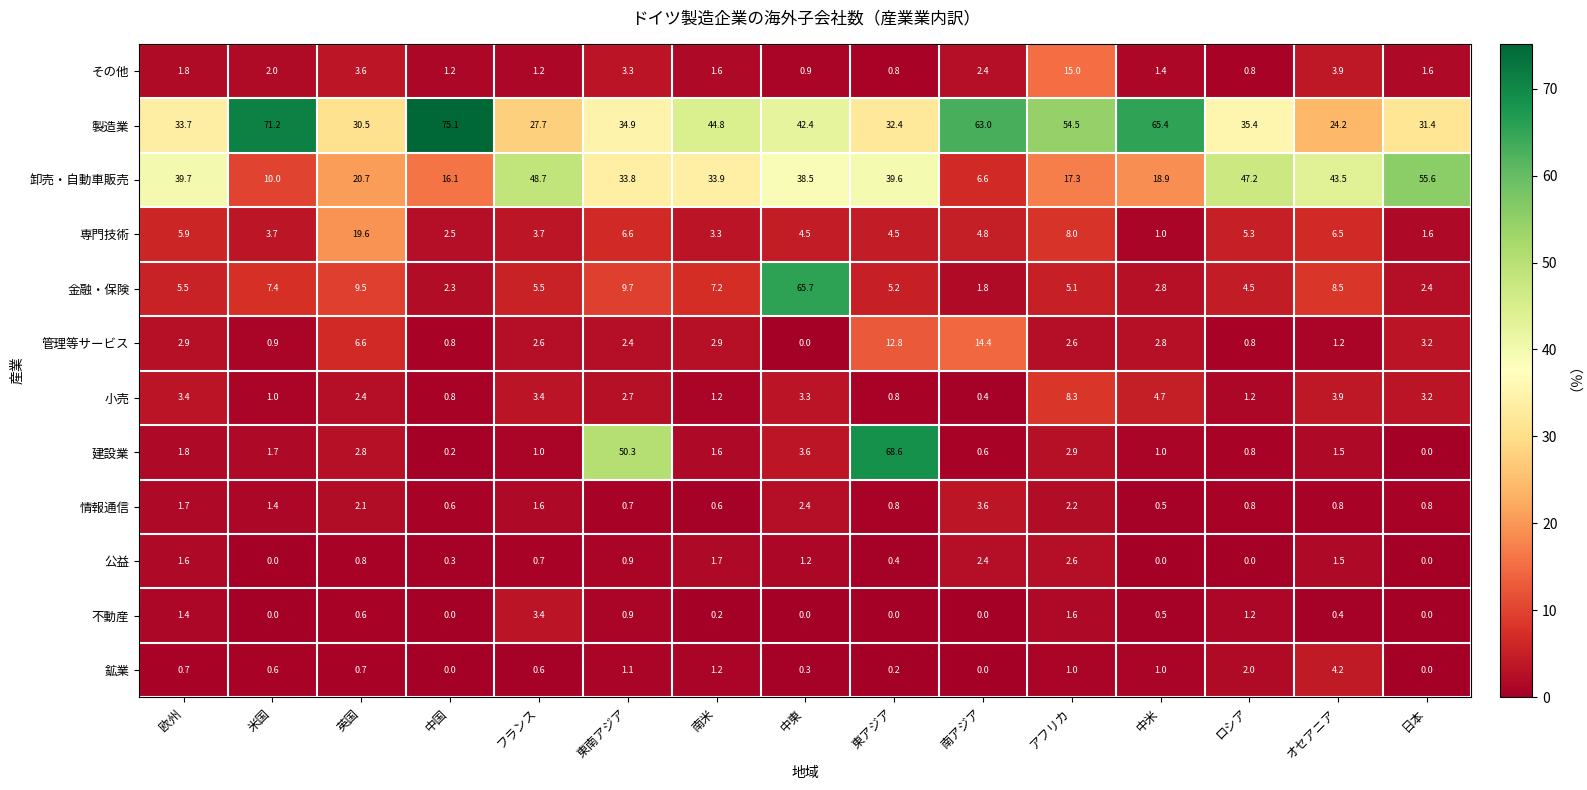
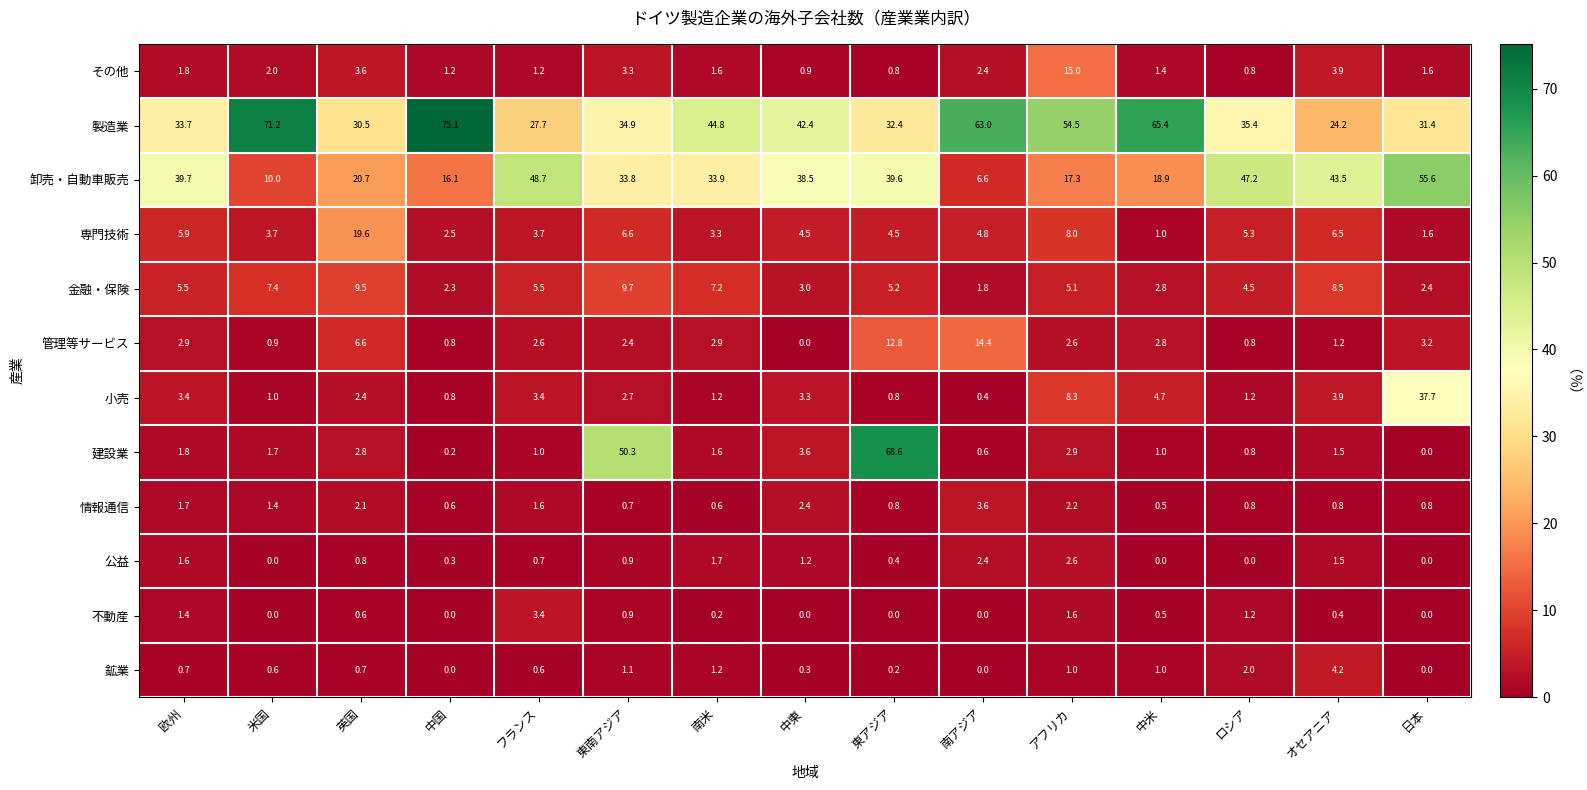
  {
    "その他": {
      "欧州": 1.8,
      "米国": 2.0,
      "英国": 3.6,
      "中国": 1.2,
      "フランス": 1.2,
      "東南アジア": 3.3,
      "南米": 1.6,
      "中東": 0.9,
      "東アジア": 0.8,
      "南アジア": 2.4,
      "アフリカ": 15.0,
      "中米": 1.4,
      "ロシア": 0.8,
      "オセアニア": 3.9,
      "日本": 1.6
    },
    "製造業": {
      "欧州": 33.7,
      "米国": 71.2,
      "英国": 30.5,
      "中国": 75.1,
      "フランス": 27.7,
      "東南アジア": 34.9,
      "南米": 44.8,
      "中東": 42.4,
      "東アジア": 32.4,
      "南アジア": 63.0,
      "アフリカ": 54.5,
      "中米": 65.4,
      "ロシア": 35.4,
      "オセアニア": 24.2,
      "日本": 31.4
    },
    "卸売・自動車販売": {
      "欧州": 39.7,
      "米国": 10.0,
      "英国": 20.7,
      "中国": 16.1,
      "フランス": 48.7,
      "東南アジア": 33.8,
      "南米": 33.9,
      "中東": 38.5,
      "東アジア": 39.6,
      "南アジア": 6.6,
      "アフリカ": 17.3,
      "中米": 18.9,
      "ロシア": 47.2,
      "オセアニア": 43.5,
      "日本": 55.6
    },
    "専門技術": {
      "欧州": 5.9,
      "米国": 3.7,
      "英国": 19.6,
      "中国": 2.5,
      "フランス": 3.7,
      "東南アジア": 6.6,
      "南米": 3.3,
      "中東": 4.5,
      "東アジア": 4.5,
      "南アジア": 4.8,
      "アフリカ": 8.0,
      "中米": 1.0,
      "ロシア": 5.3,
      "オセアニア": 6.5,
      "日本": 1.6
    },
    "金融・保険": {
      "欧州": 5.5,
      "米国": 7.4,
      "英国": 9.5,
      "中国": 2.3,
      "フランス": 5.5,
      "東南アジア": 9.7,
      "南米": 7.2,
-     "中東": 65.7,
+     "中東": 3.0,
      "東アジア": 5.2,
      "南アジア": 1.8,
      "アフリカ": 5.1,
      "中米": 2.8,
      "ロシア": 4.5,
      "オセアニア": 8.5,
      "日本": 2.4
    },
    "管理等サービス": {
      "欧州": 2.9,
      "米国": 0.9,
      "英国": 6.6,
      "中国": 0.8,
      "フランス": 2.6,
      "東南アジア": 2.4,
      "南米": 2.9,
      "中東": 0.0,
      "東アジア": 12.8,
      "南アジア": 14.4,
      "アフリカ": 2.6,
      "中米": 2.8,
      "ロシア": 0.8,
      "オセアニア": 1.2,
      "日本": 3.2
    },
    "小売": {
      "欧州": 3.4,
      "米国": 1.0,
      "英国": 2.4,
      "中国": 0.8,
      "フランス": 3.4,
      "東南アジア": 2.7,
      "南米": 1.2,
      "中東": 3.3,
      "東アジア": 0.8,
      "南アジア": 0.4,
      "アフリカ": 8.3,
      "中米": 4.7,
      "ロシア": 1.2,
      "オセアニア": 3.9,
-     "日本": 3.2
+     "日本": 37.7
    },
    "建設業": {
      "欧州": 1.8,
      "米国": 1.7,
      "英国": 2.8,
      "中国": 0.2,
      "フランス": 1.0,
      "東南アジア": 50.3,
      "南米": 1.6,
      "中東": 3.6,
      "東アジア": 68.6,
      "南アジア": 0.6,
      "アフリカ": 2.9,
      "中米": 1.0,
      "ロシア": 0.8,
      "オセアニア": 1.5,
      "日本": 0.0
    },
    "情報通信": {
      "欧州": 1.7,
      "米国": 1.4,
      "英国": 2.1,
      "中国": 0.6,
      "フランス": 1.6,
      "東南アジア": 0.7,
      "南米": 0.6,
      "中東": 2.4,
      "東アジア": 0.8,
      "南アジア": 3.6,
      "アフリカ": 2.2,
      "中米": 0.5,
      "ロシア": 0.8,
      "オセアニア": 0.8,
      "日本": 0.8
    },
    "公益": {
      "欧州": 1.6,
      "米国": 0.0,
      "英国": 0.8,
      "中国": 0.3,
      "フランス": 0.7,
      "東南アジア": 0.9,
      "南米": 1.7,
      "中東": 1.2,
      "東アジア": 0.4,
      "南アジア": 2.4,
      "アフリカ": 2.6,
      "中米": 0.0,
      "ロシア": 0.0,
      "オセアニア": 1.5,
      "日本": 0.0
    },
    "不動産": {
      "欧州": 1.4,
      "米国": 0.0,
      "英国": 0.6,
      "中国": 0.0,
      "フランス": 3.4,
      "東南アジア": 0.9,
      "南米": 0.2,
      "中東": 0.0,
      "東アジア": 0.0,
      "南アジア": 0.0,
      "アフリカ": 1.6,
      "中米": 0.5,
      "ロシア": 1.2,
      "オセアニア": 0.4,
      "日本": 0.0
    },
    "鉱業": {
      "欧州": 0.7,
      "米国": 0.6,
      "英国": 0.7,
      "中国": 0.0,
      "フランス": 0.6,
      "東南アジア": 1.1,
      "南米": 1.2,
      "中東": 0.3,
      "東アジア": 0.2,
      "南アジア": 0.0,
      "アフリカ": 1.0,
      "中米": 1.0,
      "ロシア": 2.0,
      "オセアニア": 4.2,
      "日本": 0.0
    }
  }
